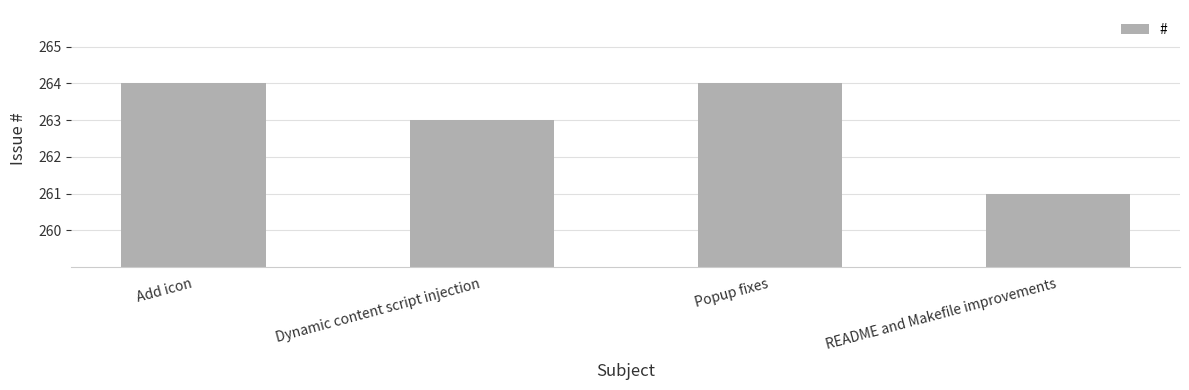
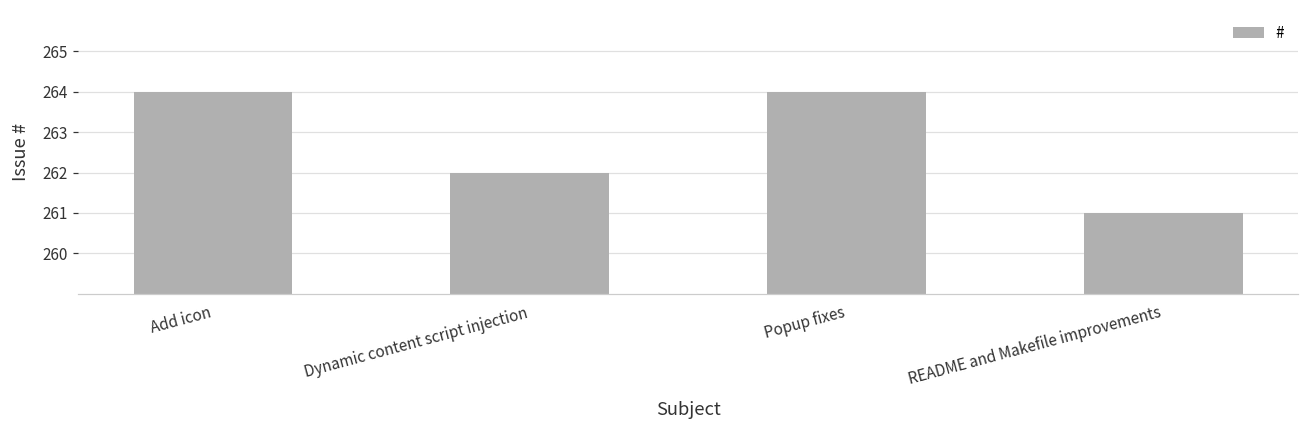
  {
    "Add icon": 264,
-   "Dynamic content script injection": 263,
+   "Dynamic content script injection": 262,
    "Popup fixes": 264,
    "README and Makefile improvements": 261
  }
